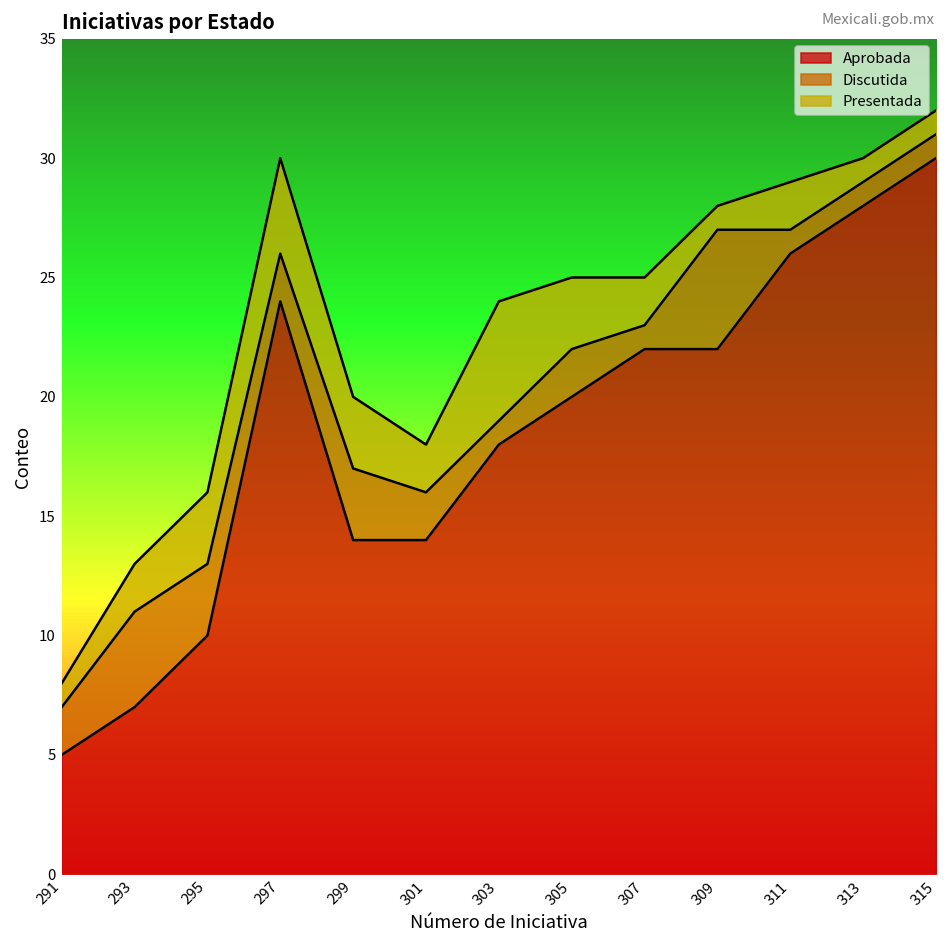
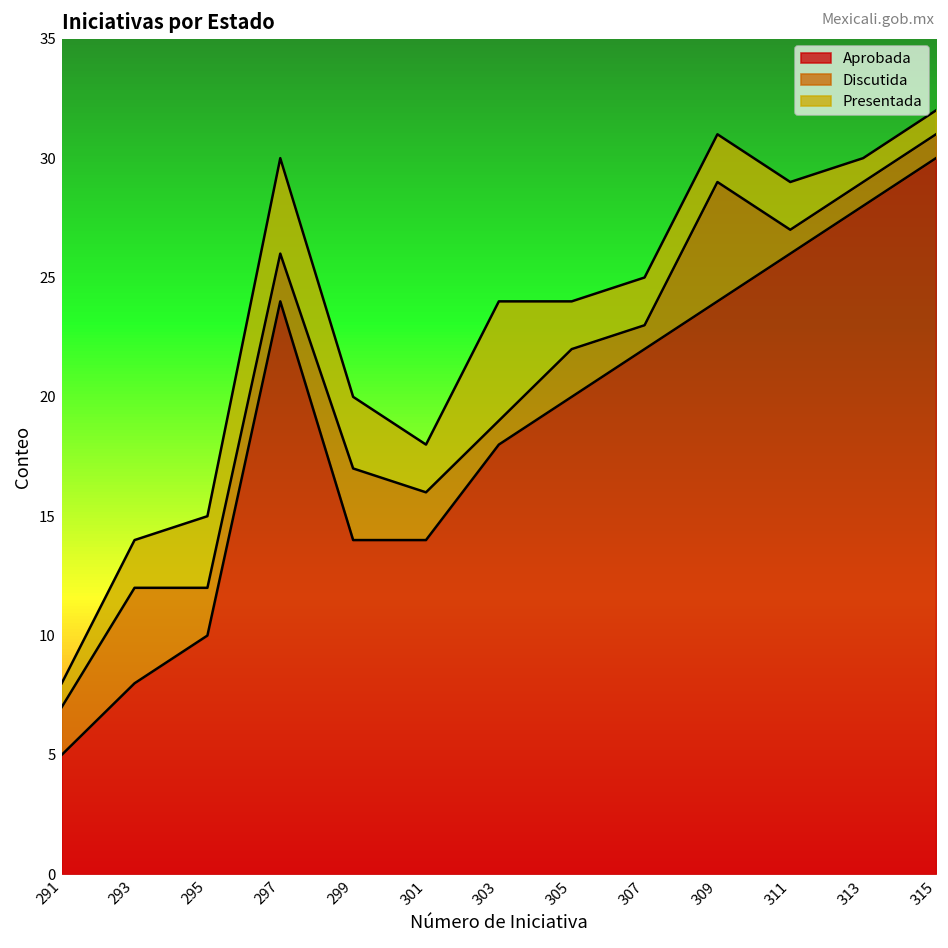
  {
    "Aprobada": {
      "291": 5,
-     "293": 7,
+     "293": 8,
      "295": 10,
      "297": 24,
      "299": 14,
      "301": 14,
      "303": 18,
      "305": 20,
      "307": 22,
-     "309": 22,
+     "309": 24,
      "311": 26,
      "313": 28,
      "315": 30
    },
    "Discutida": {
      "291": 2,
      "293": 4,
-     "295": 3,
+     "295": 2,
      "297": 2,
      "299": 3,
      "301": 2,
      "303": 1,
      "305": 2,
      "307": 1,
      "309": 5,
      "311": 1,
      "313": 1,
      "315": 1
    },
    "Presentada": {
      "291": 1,
      "293": 2,
      "295": 3,
      "297": 4,
      "299": 3,
      "301": 2,
      "303": 5,
-     "305": 3,
+     "305": 2,
      "307": 2,
-     "309": 1,
+     "309": 2,
      "311": 2,
      "313": 1,
      "315": 1
    }
  }
